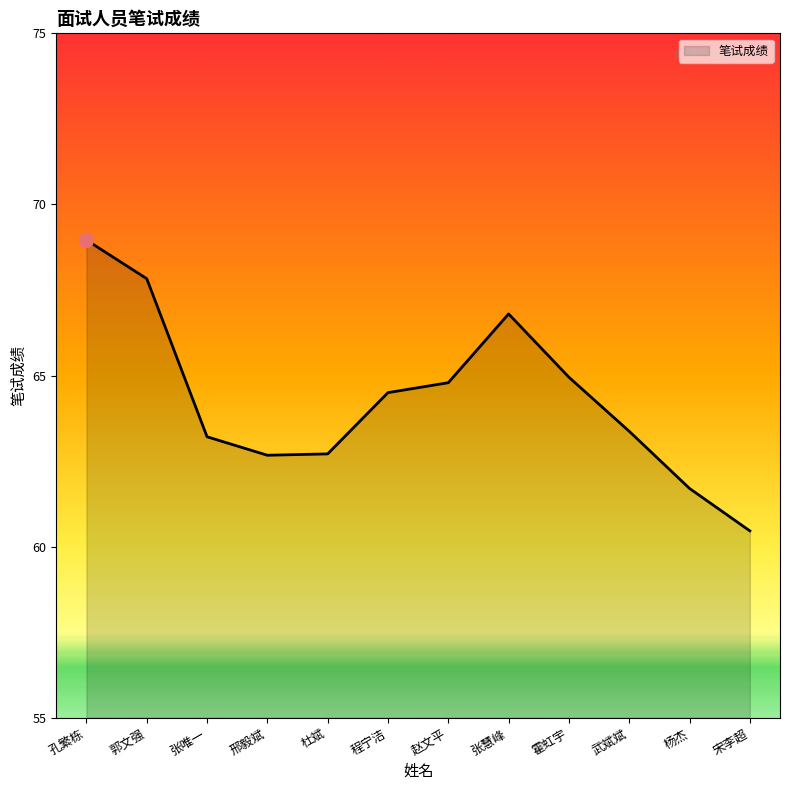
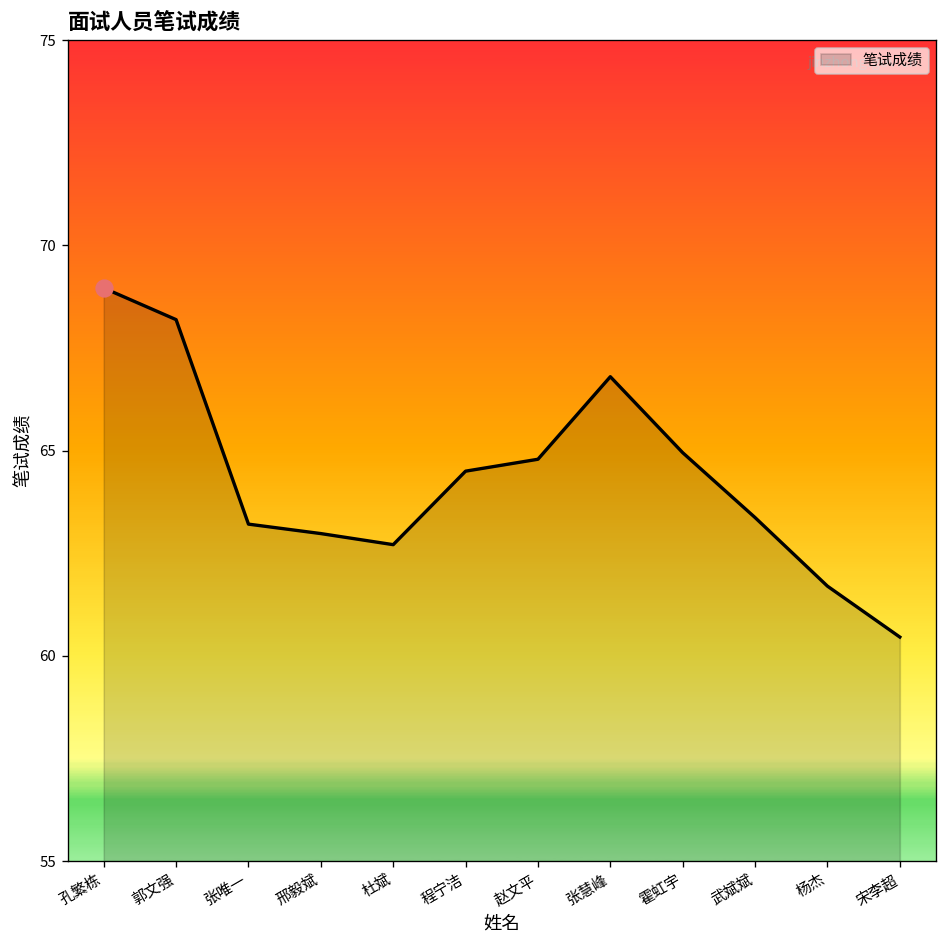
  {
    "笔试成绩": {
-     "郭文强": 67.8,
+     "郭文强": 68.2,
      "张唯一": 63.2,
-     "邢毅斌": 62.7,
+     "邢毅斌": 63.0,
      "杜斌": 62.7,
      "程宁洁": 64.5,
      "赵文平": 64.8,
      "张慧峰": 66.8,
      "霍虹宇": 65.0,
      "武斌斌": 63.4,
      "杨杰": 61.7,
      "宋李超": 60.5
    }
  }
